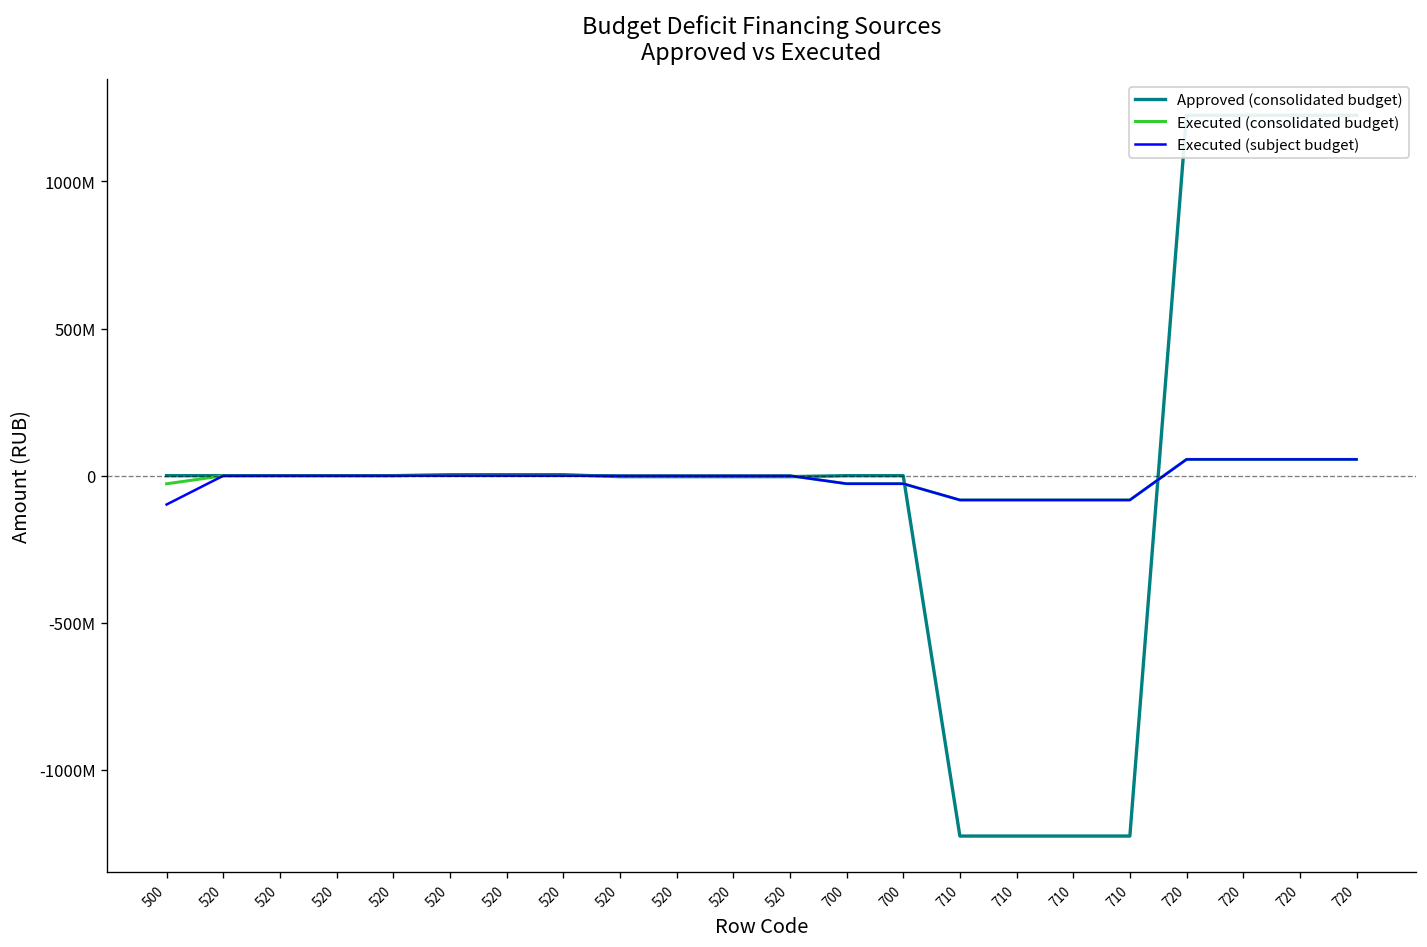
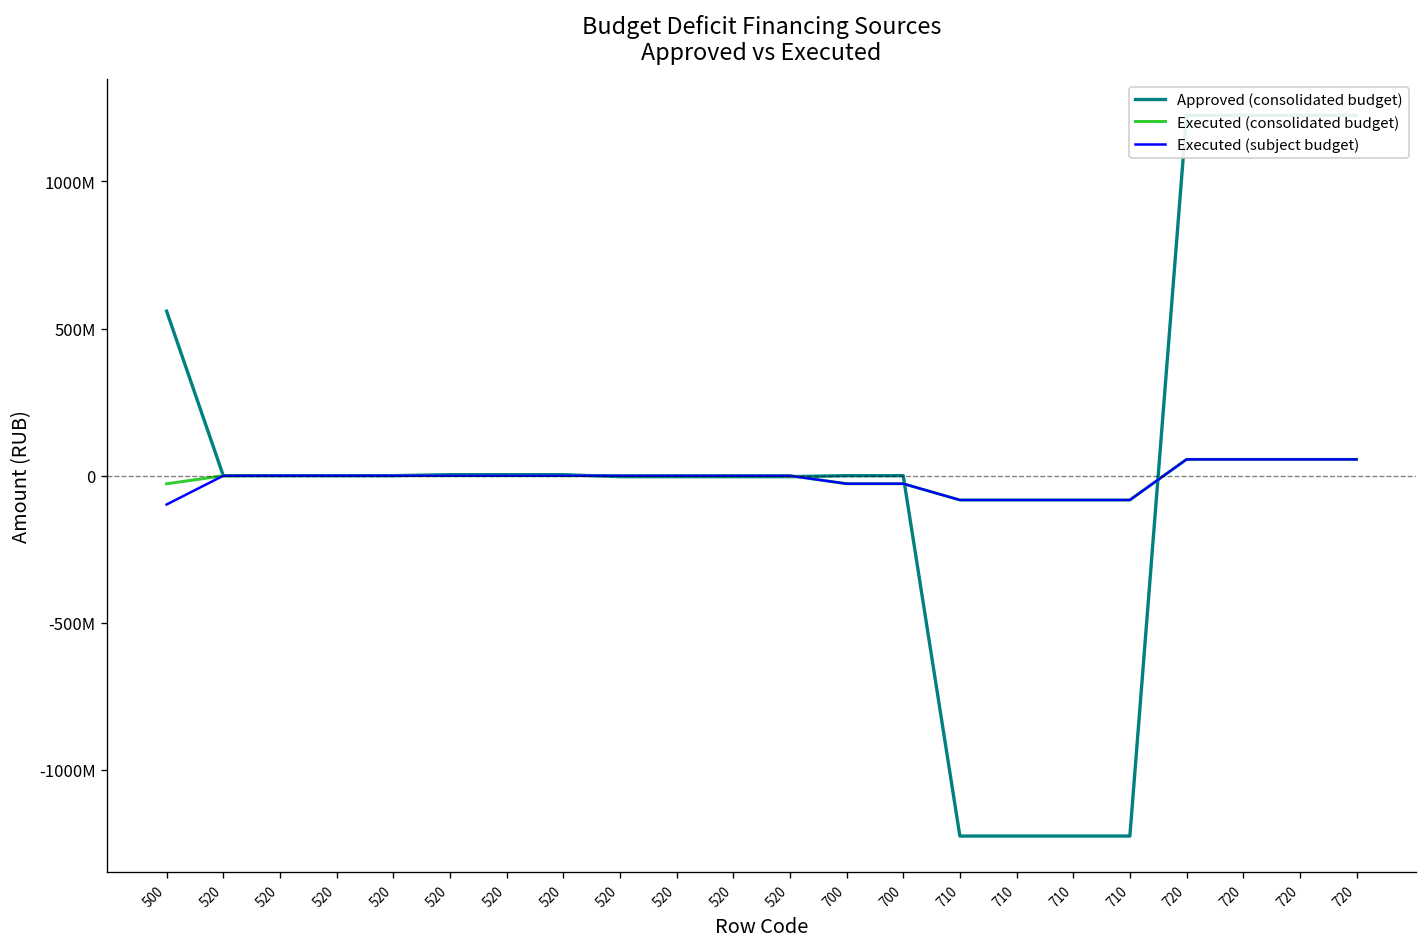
  {
    "Approved (consolidated budget)": {
-     "500": 0
+     "500": 560000000
    },
    "Executed (consolidated budget)": {
      "500": -30000000
    },
    "Executed (subject budget)": {
      "500": -100000000
    }
  }
